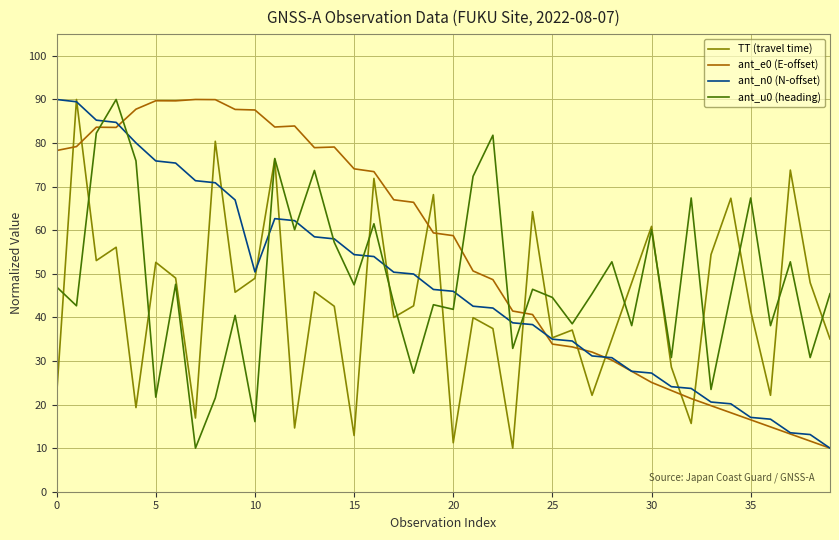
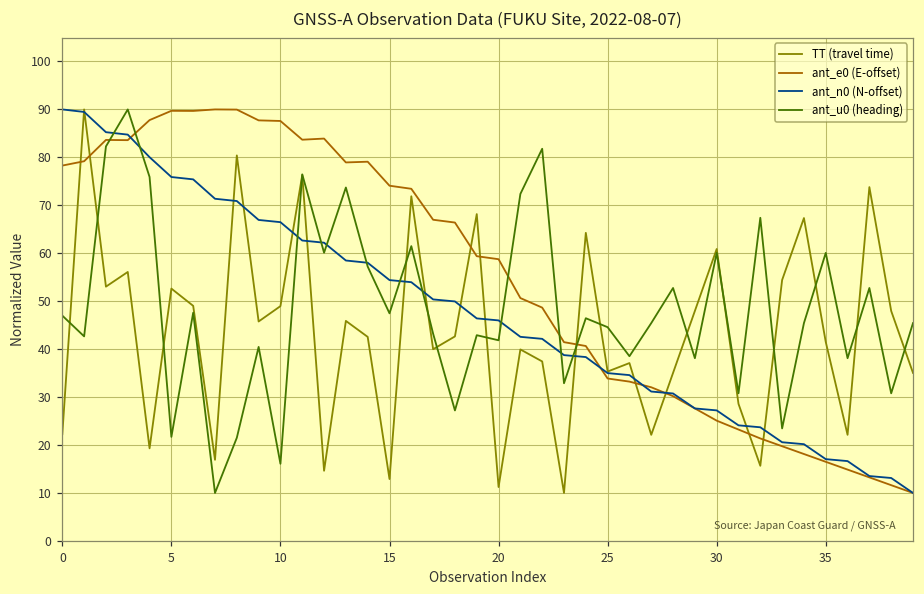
  {
    "ant_n0 (N-offset)": {
      "0": 90,
      "5": 76,
-     "10": 50,
+     "10": 66,
      "15": 54,
      "20": 46,
      "30": 27
    },
    "ant_u0 (heading)": {
      "0": 47,
      "5": 22,
      "10": 16,
      "15": 47,
      "20": 42,
      "25": 45,
      "30": 60,
-     "35": 67
+     "35": 60
    }
  }
